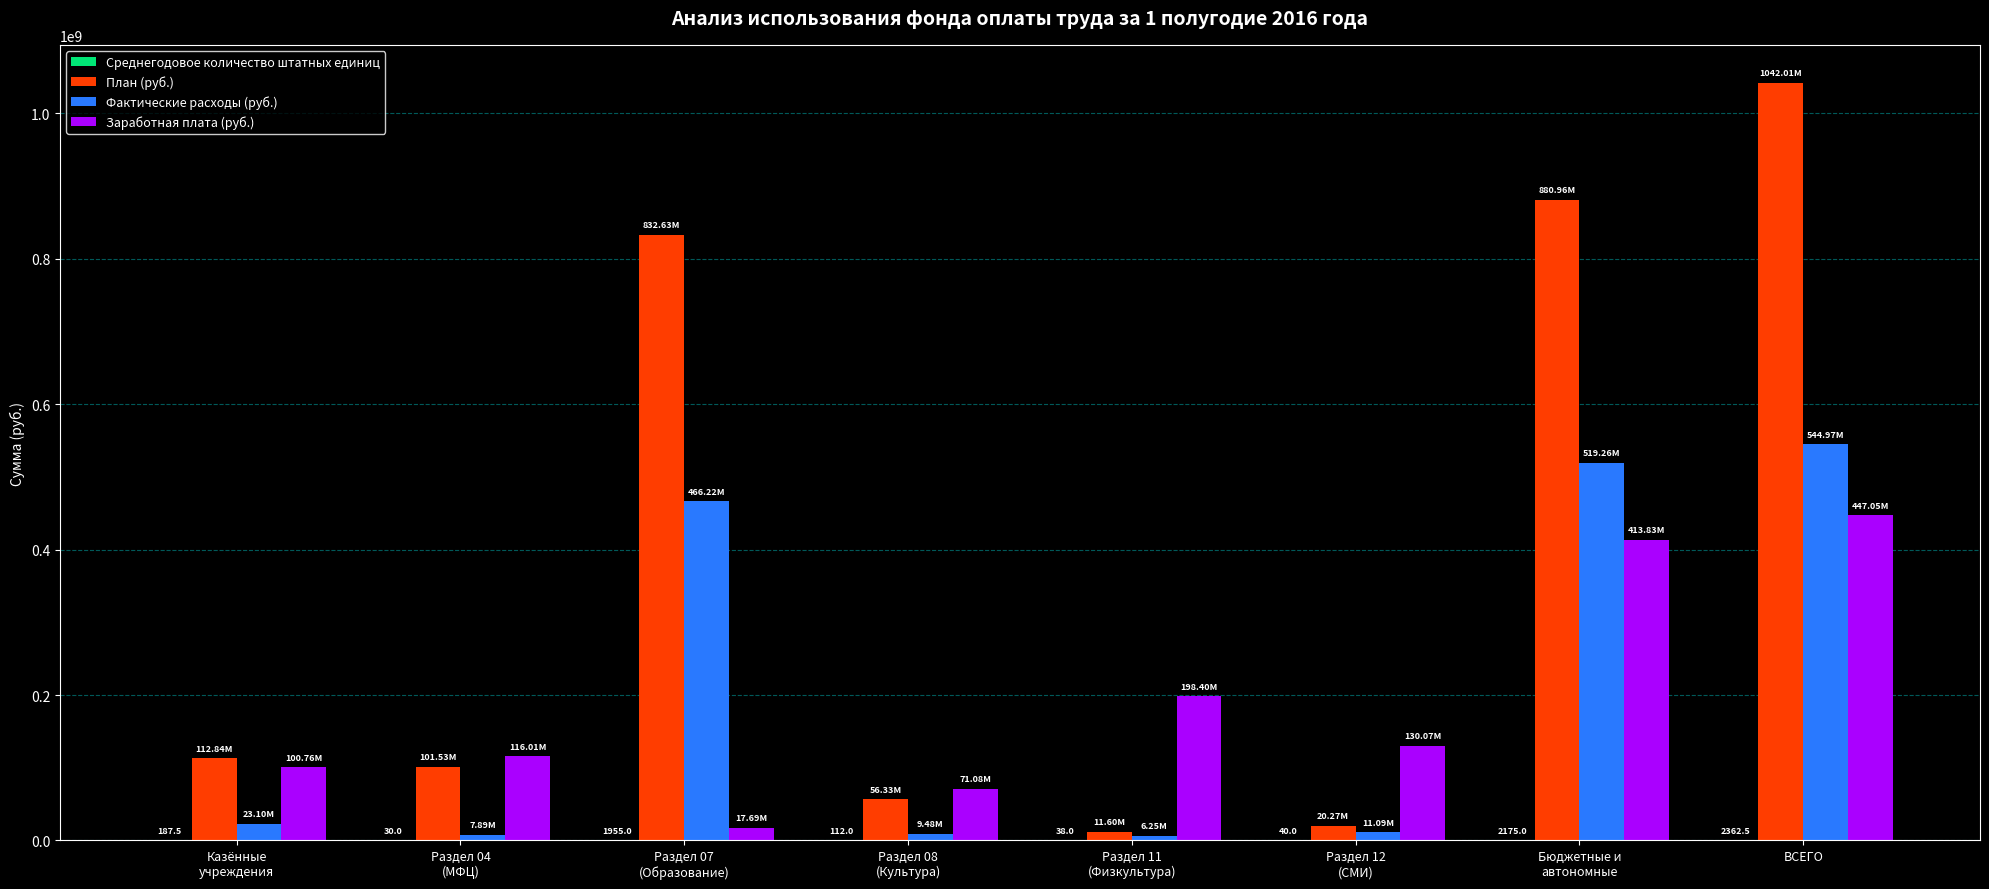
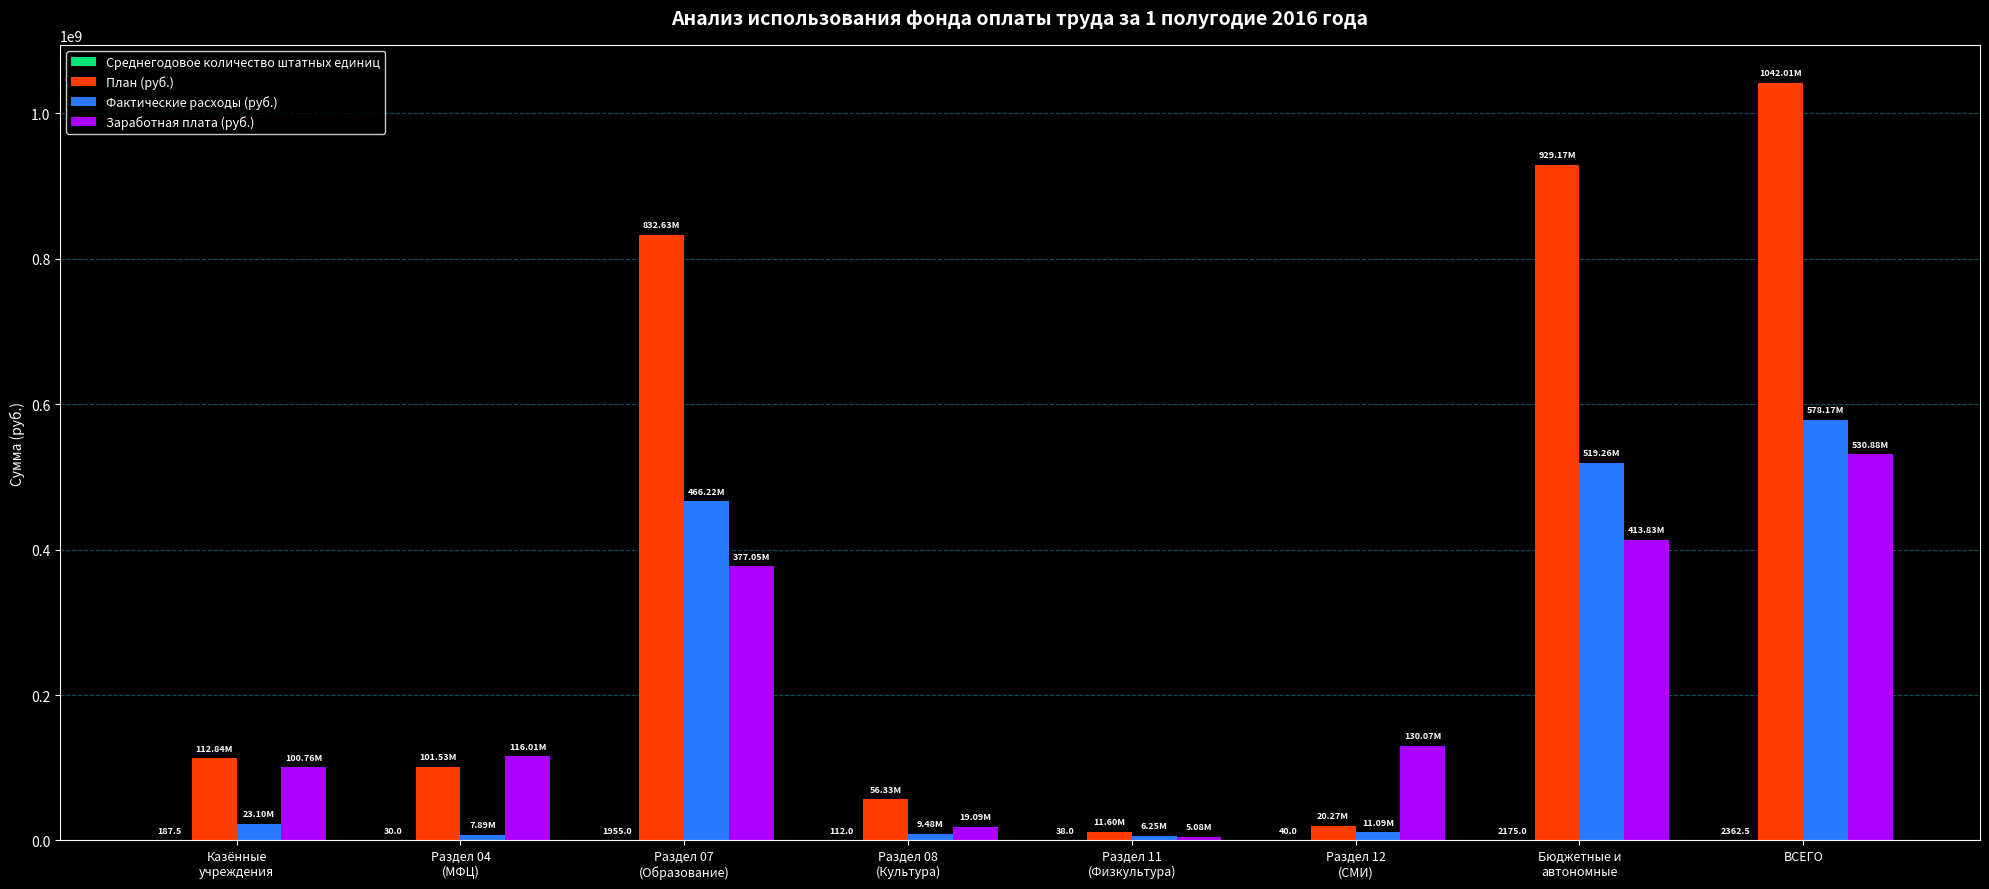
  {
    "Среднегодовое количество штатных единиц": {
      "Казённые учреждения": "187.5",
      "Раздел 04 (МФЦ)": "30.0",
      "Раздел 07 (Образование)": "1955.0",
      "Раздел 08 (Культура)": "112.0",
      "Раздел 11 (Физкультура)": "38.0",
      "Раздел 12 (СМИ)": "40.0",
      "Бюджетные и автономные": "2175.0",
      "ВСЕГО": "2362.5"
    },
    "План (руб.)": {
      "Казённые учреждения": "112.84M",
      "Раздел 04 (МФЦ)": "101.53M",
      "Раздел 07 (Образование)": "832.63M",
      "Раздел 08 (Культура)": "56.33M",
      "Раздел 11 (Физкультура)": "11.60M",
      "Раздел 12 (СМИ)": "20.27M",
-     "Бюджетные и автономные": "880.96M",
+     "Бюджетные и автономные": "929.17M",
      "ВСЕГО": "1042.01M"
    },
    "Фактические расходы (руб.)": {
      "Казённые учреждения": "23.10M",
      "Раздел 04 (МФЦ)": "7.89M",
      "Раздел 07 (Образование)": "466.22M",
      "Раздел 08 (Культура)": "9.48M",
      "Раздел 11 (Физкультура)": "6.25M",
      "Раздел 12 (СМИ)": "11.09M",
      "Бюджетные и автономные": "519.26M",
-     "ВСЕГО": "544.97M"
+     "ВСЕГО": "578.17M"
    },
    "Заработная плата (руб.)": {
      "Казённые учреждения": "100.76M",
      "Раздел 04 (МФЦ)": "116.01M",
-     "Раздел 07 (Образование)": "17.69M",
-     "Раздел 08 (Культура)": "71.08M",
-     "Раздел 11 (Физкультура)": "198.40M",
+     "Раздел 07 (Образование)": "377.05M",
+     "Раздел 08 (Культура)": "19.09M",
+     "Раздел 11 (Физкультура)": "5.08M",
      "Раздел 12 (СМИ)": "130.07M",
      "Бюджетные и автономные": "413.83M",
-     "ВСЕГО": "447.05M"
+     "ВСЕГО": "530.88M"
    }
  }
